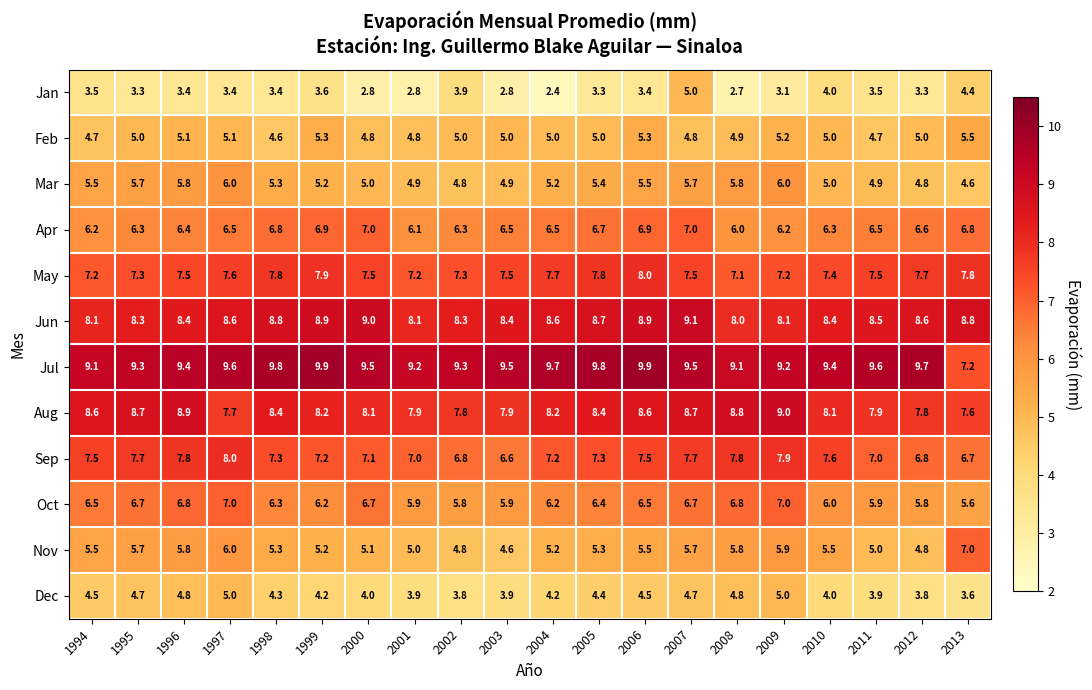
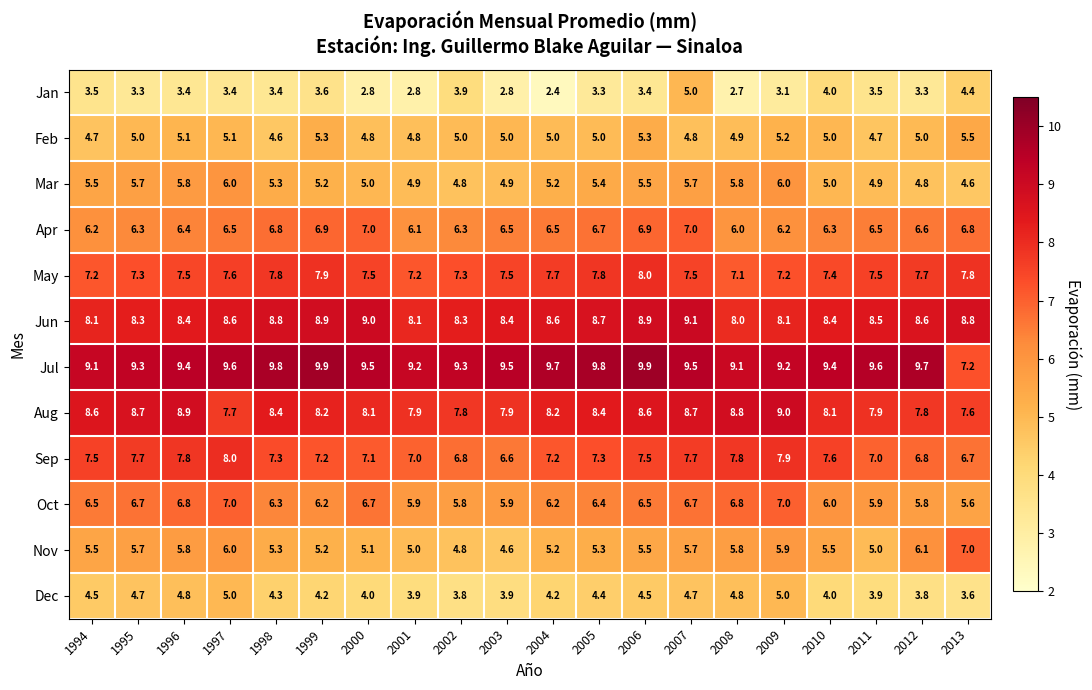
  {
    "Nov": {
      "1994": 5.5,
      "1995": 5.7,
      "1996": 5.8,
      "1997": 6.0,
      "1998": 5.3,
      "1999": 5.2,
      "2000": 5.1,
      "2001": 5.0,
      "2002": 4.8,
      "2003": 4.6,
      "2004": 5.2,
      "2005": 5.3,
      "2006": 5.5,
      "2007": 5.7,
      "2008": 5.8,
      "2009": 5.9,
      "2010": 5.5,
      "2011": 5.0,
-     "2012": 4.8,
+     "2012": 6.1,
      "2013": 7.0
    }
  }
